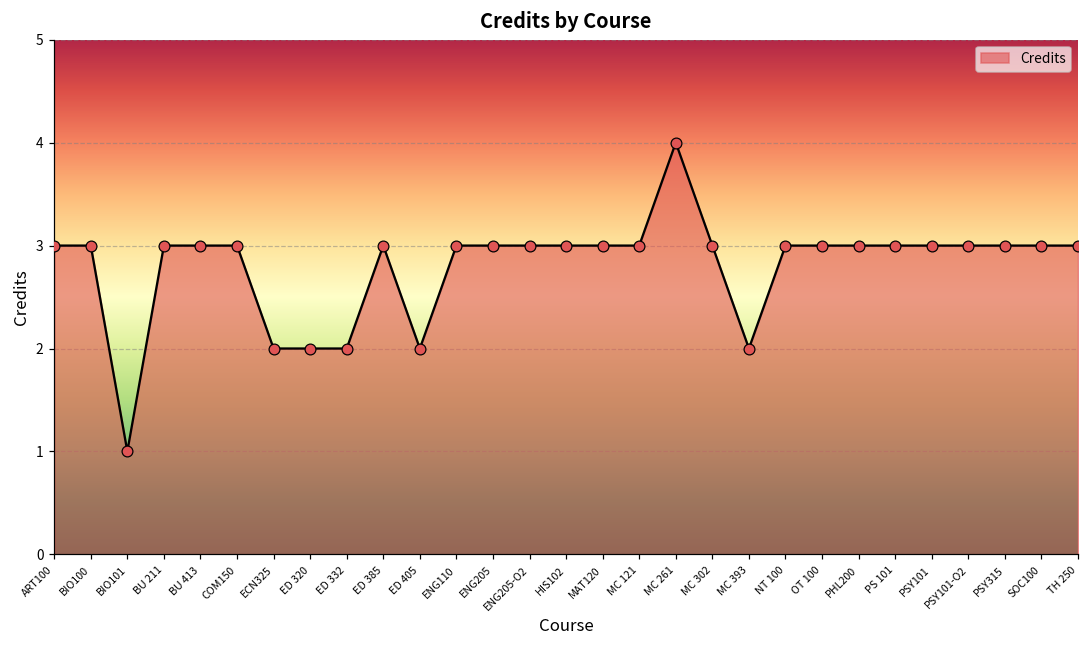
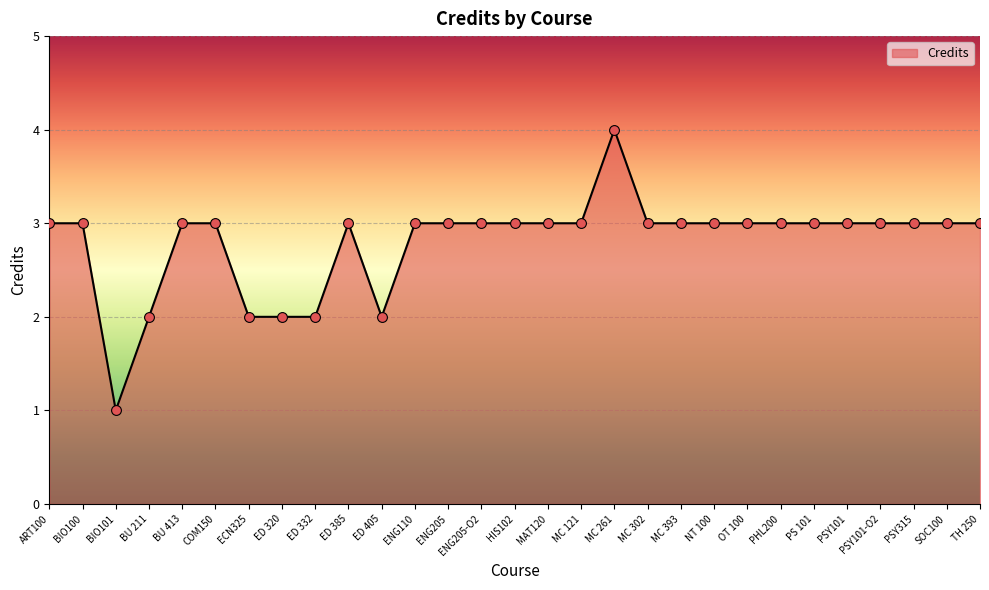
  {
    "ART100": 3,
    "BIO100": 3,
    "BIO101": 1,
-   "BU 211": 3,
+   "BU 211": 2,
    "BU 413": 3,
    "COM150": 3,
    "ECN325": 2,
    "ED 320": 2,
    "ED 332": 2,
    "ED 385": 3,
    "ED 405": 2,
    "ENG110": 3,
    "ENG205": 3,
    "ENG205-O2": 3,
    "HIS102": 3,
    "MAT120": 3,
    "MC 121": 3,
    "MC 261": 4,
    "MC 302": 3,
-   "MC 393": 2,
+   "MC 393": 3,
    "NT 100": 3,
    "OT 100": 3,
    "PHL200": 3,
    "PS 101": 3,
    "PSY101": 3,
    "PSY101-O2": 3,
    "PSY315": 3,
    "SOC100": 3,
    "TH 250": 3
  }
